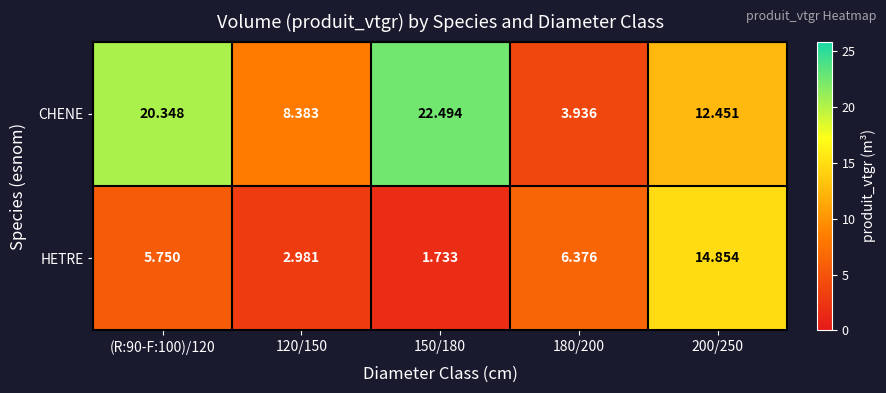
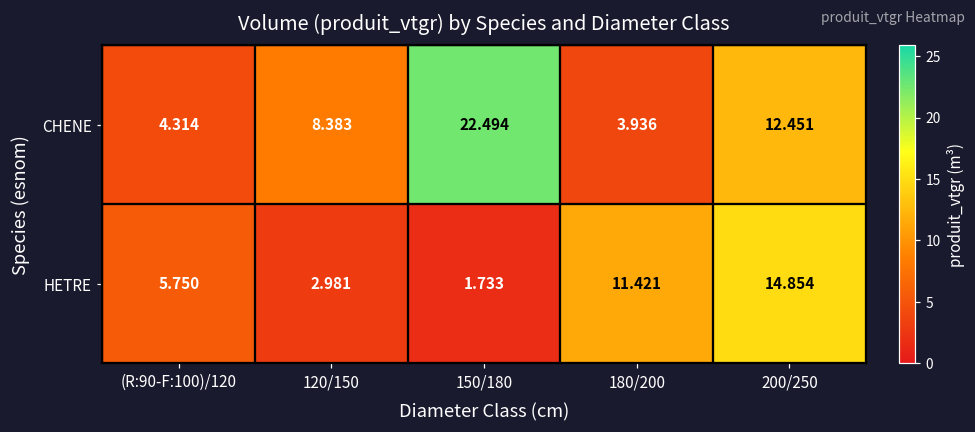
  {
    "CHENE": {
-     "(R:90-F:100)/120": 20.348,
+     "(R:90-F:100)/120": 4.314,
      "120/150": 8.383,
      "150/180": 22.494,
      "180/200": 3.936,
      "200/250": 12.451
    },
    "HETRE": {
      "(R:90-F:100)/120": 5.750,
      "120/150": 2.981,
      "150/180": 1.733,
-     "180/200": 6.376,
+     "180/200": 11.421,
      "200/250": 14.854
    }
  }
